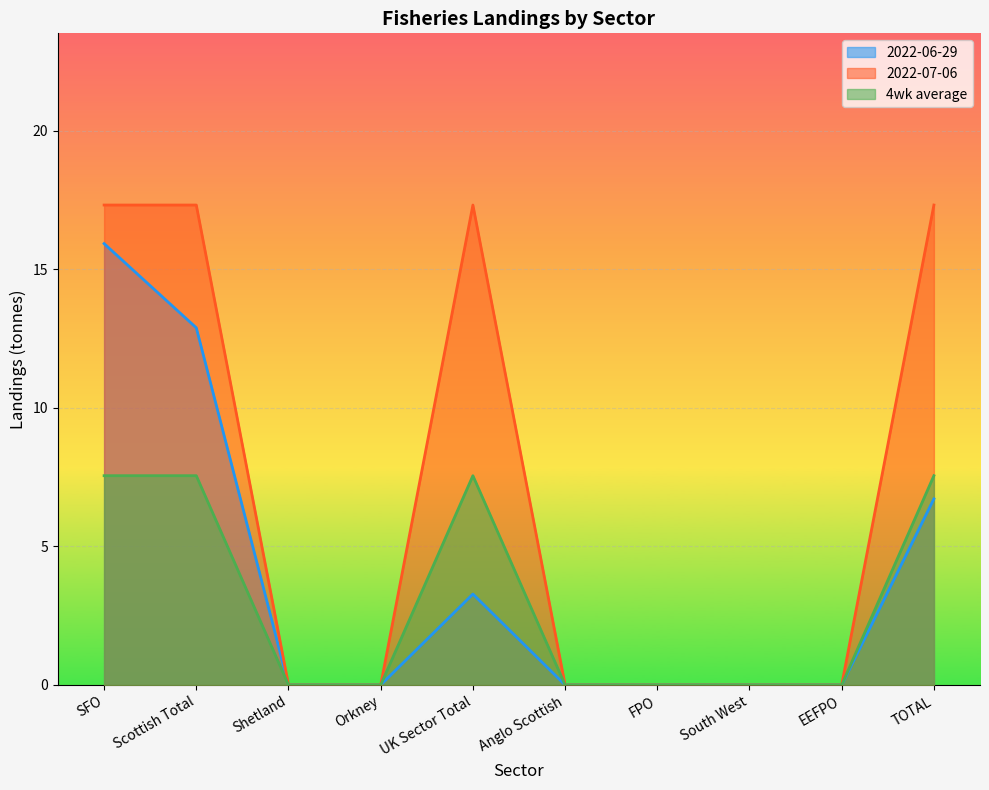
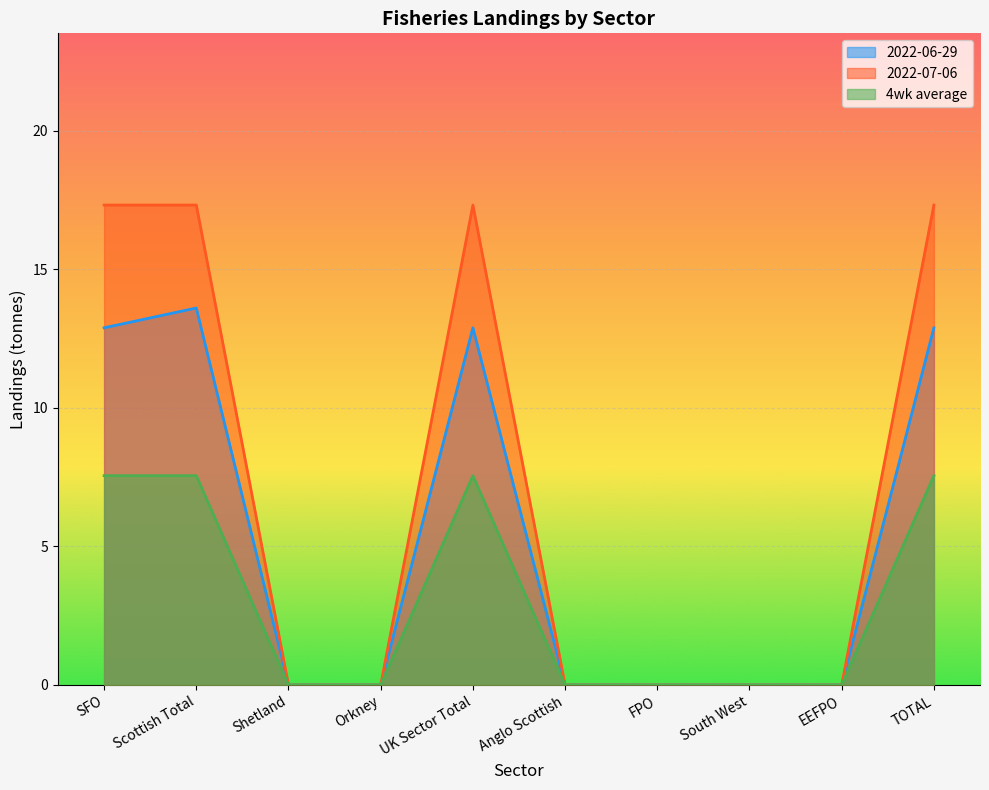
  {
    "2022-06-29": {
-     "SFO": 15.9,
-     "Scottish Total": 12.9,
-     "UK Sector Total": 3.3,
-     "TOTAL": 6.7
+     "SFO": 12.9,
+     "Scottish Total": 13.6,
+     "UK Sector Total": 12.9,
+     "TOTAL": 12.9
    },
    "2022-07-06": {
      "SFO": 17.3,
      "Scottish Total": 17.3,
      "UK Sector Total": 17.3,
      "TOTAL": 17.3
    },
    "4wk average": {
      "SFO": 7.6,
      "Scottish Total": 7.6,
      "UK Sector Total": 7.6,
      "TOTAL": 7.6
    }
  }
